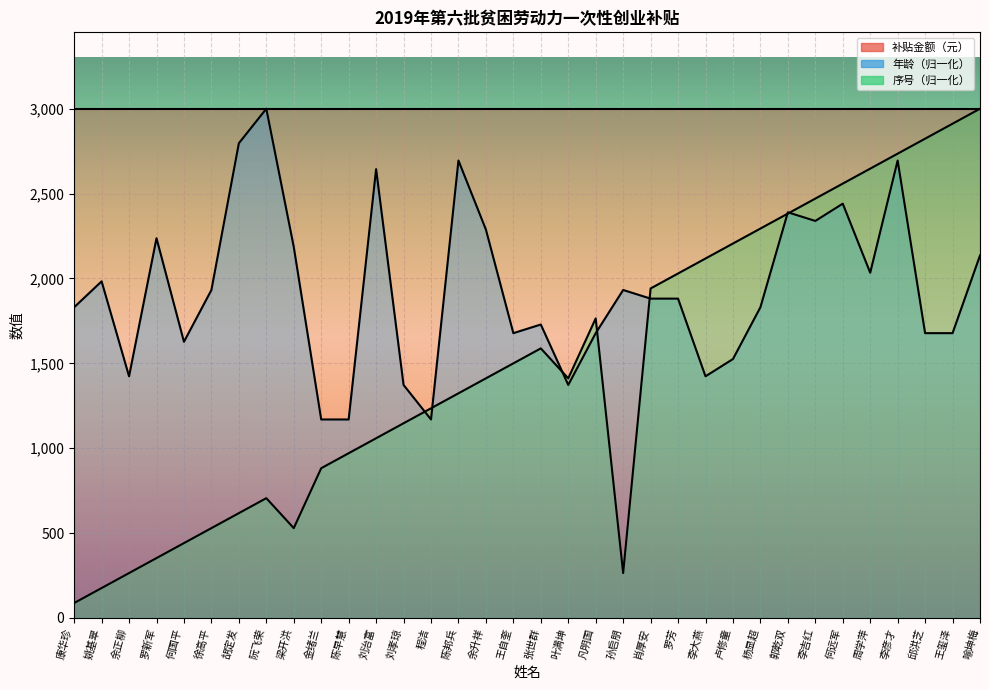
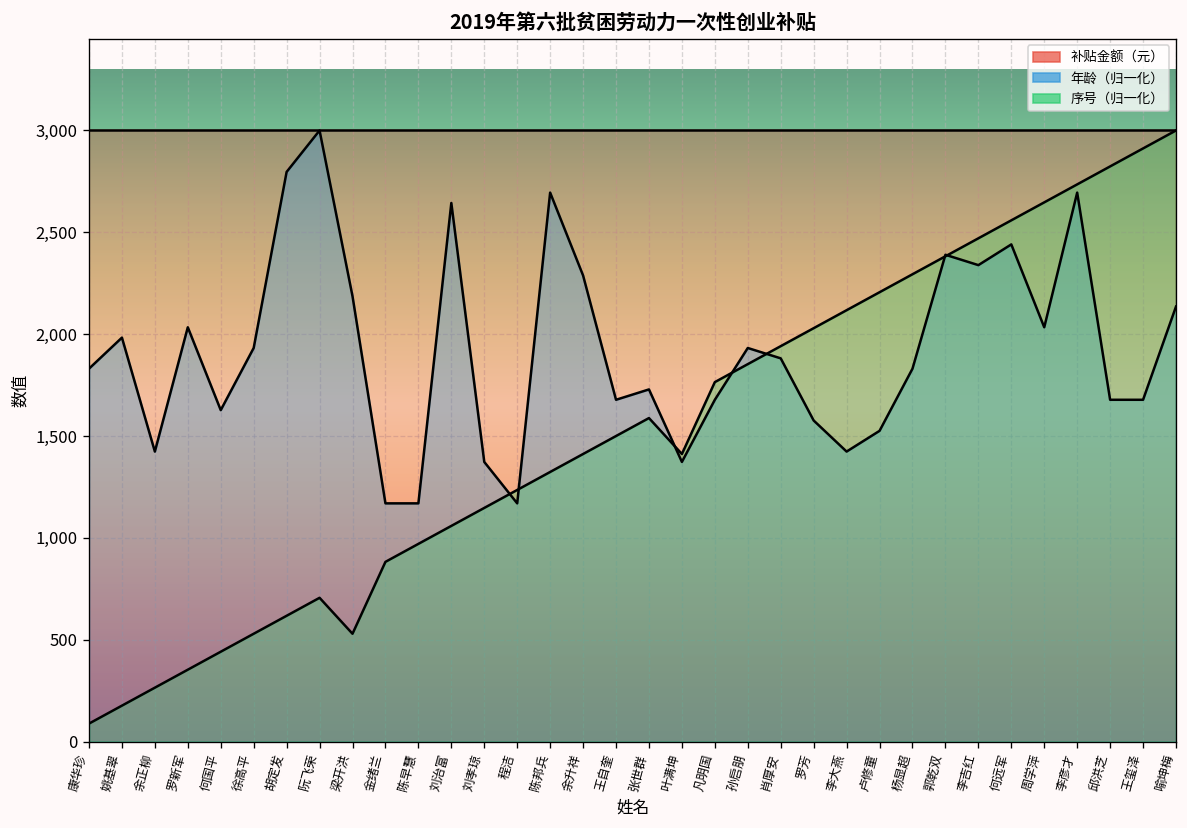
  {
    "补贴金额（元）": {
      "康华珍": "3,000",
      "姚基翠": "3,000",
      "余正柳": "3,000",
      "罗新军": "3,000",
      "何国平": "3,000",
      "徐高平": "3,000",
      "胡定发": "3,000",
      "梁开洪": "3,000",
      "金绪兰": "3,000",
      "陈早慧": "3,000",
      "刘治富": "3,000",
      "刘孝琼": "3,000",
      "程洁": "3,000",
      "陈邦兵": "3,000",
      "余升祥": "3,000",
      "王自奎": "3,000",
      "张世群": "3,000",
      "叶满坤": "3,000",
      "凡明国": "3,000",
      "孙启朋": "3,000",
      "肖厚安": "3,000",
      "罗芳": "3,000",
      "李大燕": "3,000",
      "卢修童": "3,000",
      "杨显超": "3,000",
      "郭乾双": "3,000",
      "李吉红": "3,000",
      "何远军": "3,000",
      "周学萍": "3,000",
      "李彦才": "3,000",
      "邱洪芝": "3,000",
      "王玺泽": "3,000"
    },
    "年龄（归一化）": {
      "康华珍": "1,830",
      "姚基翠": "1,980",
      "余正柳": "1,420",
-     "罗新军": "2,240",
+     "罗新军": "2,030",
      "何国平": "1,630",
      "徐高平": "1,930",
      "胡定发": "2,800",
      "梁开洪": "2,190",
      "金绪兰": "1,170",
      "陈早慧": "1,170",
      "刘治富": "2,640",
      "刘孝琼": "1,370",
      "程洁": "1,170",
      "陈邦兵": "2,690",
      "余升祥": "2,290",
      "王自奎": "1,680",
      "张世群": "1,730",
      "叶满坤": "1,370",
      "凡明国": "1,680",
      "孙启朋": "1,930",
      "肖厚安": "1,880",
-     "罗芳": "1,880",
+     "罗芳": "1,580",
      "李大燕": "1,420",
      "卢修童": "1,530",
      "杨显超": "1,830",
      "李吉红": "2,340",
      "何远军": "2,440",
      "周学萍": "2,030",
      "李彦才": "2,690",
      "邱洪芝": "1,680",
      "王玺泽": "1,680",
      "喻坤梅": "2,140"
    },
    "序号（归一化）": {
      "康华珍": "90",
      "姚基翠": "180",
      "余正柳": "260",
      "罗新军": "350",
      "何国平": "440",
      "徐高平": "530",
      "胡定发": "620",
      "阮飞荣": "710",
      "梁开洪": "530",
      "金绪兰": "880",
      "陈早慧": "970",
      "刘治富": "1,060",
      "刘孝琼": "1,150",
      "程洁": "1,240",
      "陈邦兵": "1,320",
      "余升祥": "1,410",
      "王自奎": "1,500",
      "张世群": "1,590",
      "叶满坤": "1,410",
      "凡明国": "1,760",
-     "孙启朋": "260",
+     "孙启朋": "1,850",
      "肖厚安": "1,940",
      "罗芳": "2,030",
      "李大燕": "2,120",
      "卢修童": "2,210",
      "杨显超": "2,290",
      "李吉红": "2,470",
      "何远军": "2,560",
      "周学萍": "2,650",
      "李彦才": "2,740",
      "邱洪芝": "2,820",
      "王玺泽": "2,910"
    }
  }
